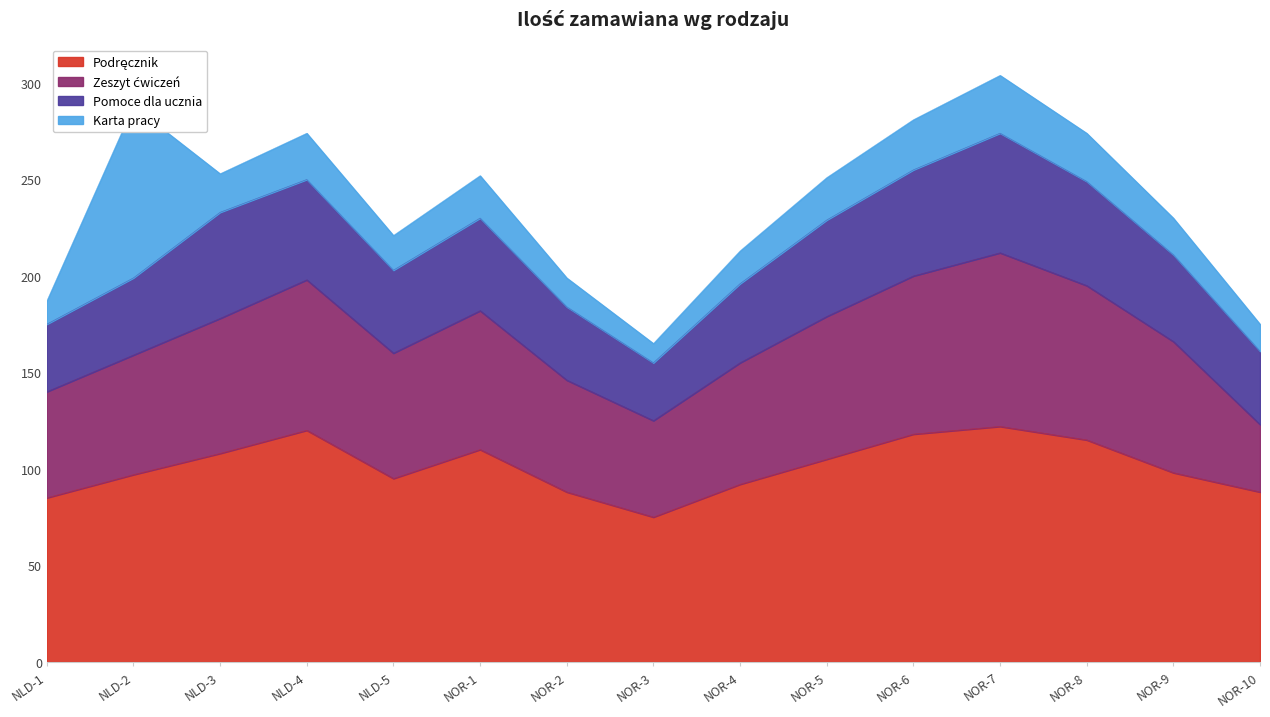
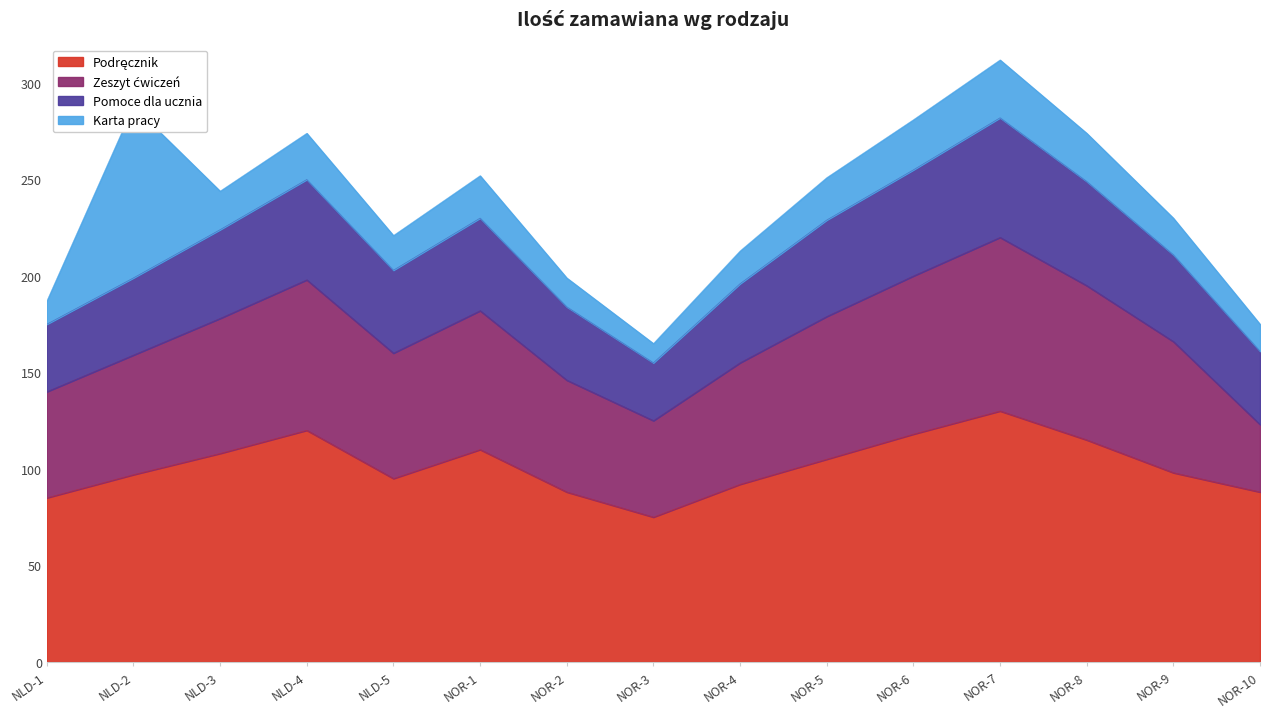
  {
    "Podręcznik": {
      "NLD-1": 85,
      "NLD-2": 97,
      "NLD-3": 108,
      "NLD-4": 120,
      "NLD-5": 95,
      "NOR-1": 110,
      "NOR-2": 88,
      "NOR-3": 75,
      "NOR-4": 92,
      "NOR-5": 105,
      "NOR-6": 118,
-     "NOR-7": 122,
+     "NOR-7": 130,
      "NOR-8": 115,
      "NOR-9": 98,
      "NOR-10": 88
    },
    "Zeszyt ćwiczeń": {
      "NLD-1": 55,
      "NLD-2": 62,
      "NLD-3": 70,
      "NLD-4": 78,
      "NLD-5": 65,
      "NOR-1": 72,
      "NOR-2": 58,
      "NOR-3": 50,
      "NOR-4": 63,
      "NOR-5": 74,
      "NOR-6": 82,
      "NOR-7": 90,
      "NOR-8": 80,
      "NOR-9": 68,
      "NOR-10": 35
    },
    "Pomoce dla ucznia": {
      "NLD-1": 35,
      "NLD-2": 40,
-     "NLD-3": 55,
+     "NLD-3": 46,
      "NLD-4": 52,
      "NLD-5": 43,
      "NOR-1": 48,
      "NOR-2": 38,
      "NOR-3": 30,
      "NOR-4": 41,
      "NOR-5": 50,
      "NOR-6": 55,
      "NOR-7": 62,
      "NOR-8": 54,
      "NOR-9": 45,
      "NOR-10": 38
    },
    "Karta pracy": {
      "NLD-1": 12,
      "NLD-3": 20,
      "NLD-4": 24,
      "NLD-5": 18,
      "NOR-1": 22,
      "NOR-2": 15,
      "NOR-3": 10,
      "NOR-4": 17,
      "NOR-5": 22,
      "NOR-6": 26,
      "NOR-7": 30,
      "NOR-8": 25,
      "NOR-9": 19,
      "NOR-10": 14
    }
  }
